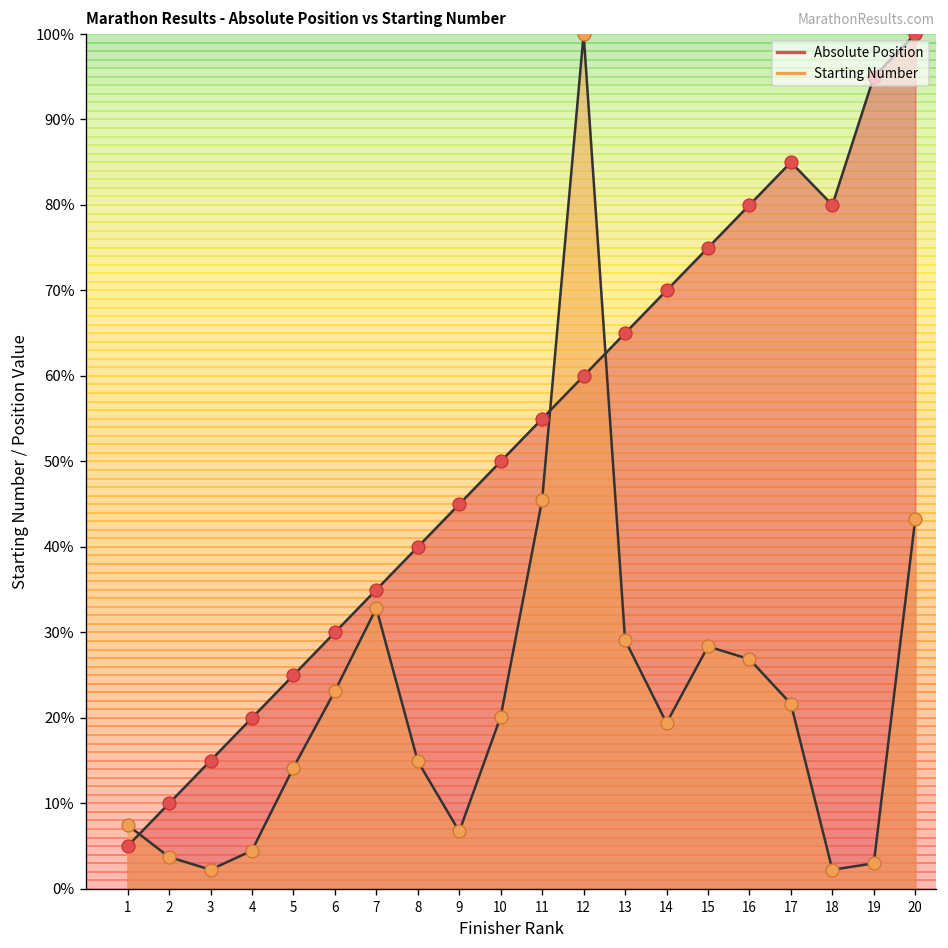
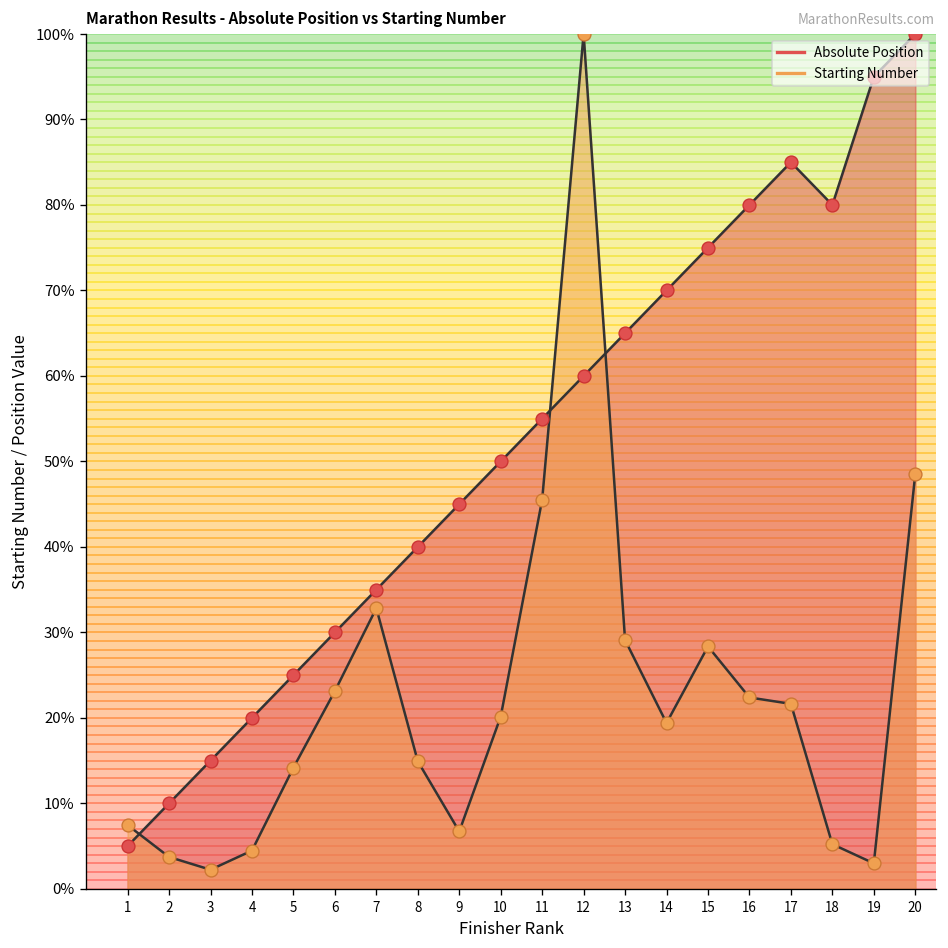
  {
    "Absolute Position": {
      "1": "5%",
      "2": "10%",
      "3": "15%",
      "4": "20%",
      "5": "25%",
      "6": "30%",
      "7": "35%",
      "8": "40%",
      "9": "45%",
      "10": "50%",
      "11": "55%",
      "12": "60%",
      "13": "65%",
      "14": "70%",
      "15": "75%",
      "16": "80%",
      "17": "85%",
      "18": "80%",
      "20": "100%"
    },
    "Starting Number": {
      "1": "7%",
      "2": "4%",
      "3": "2%",
      "4": "4%",
      "5": "14%",
      "6": "23%",
      "7": "33%",
      "8": "15%",
      "9": "7%",
      "10": "20%",
      "11": "46%",
      "12": "100%",
      "13": "29%",
      "14": "19%",
      "15": "28%",
-     "16": "27%",
+     "16": "22%",
      "17": "22%",
-     "18": "2%",
+     "18": "5%",
      "19": "3%",
-     "20": "43%"
+     "20": "49%"
    }
  }
